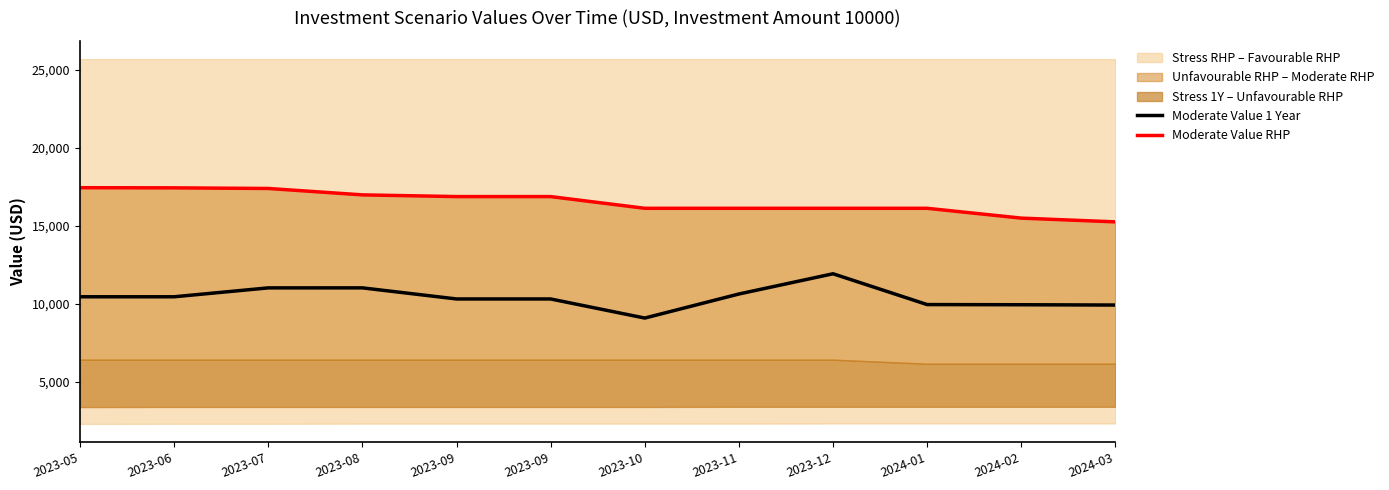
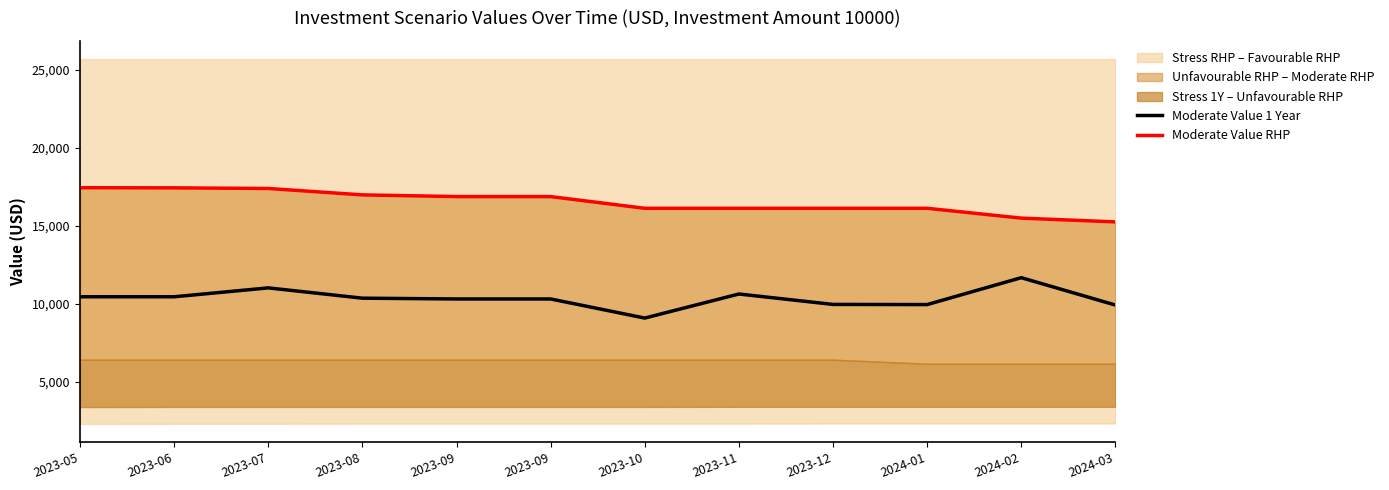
  {
    "Moderate Value 1 Year": {
      "2023-05": "10,500",
      "2023-06": "10,500",
      "2023-07": "11,000",
-     "2023-08": "11,000",
+     "2023-08": "10,400",
      "2023-10": "9,100",
      "2023-11": "10,600",
-     "2023-12": "11,900",
+     "2023-12": "10,000",
      "2024-01": "10,000",
-     "2024-02": "10,000",
+     "2024-02": "11,700",
      "2024-03": "9,900"
    }
  }
